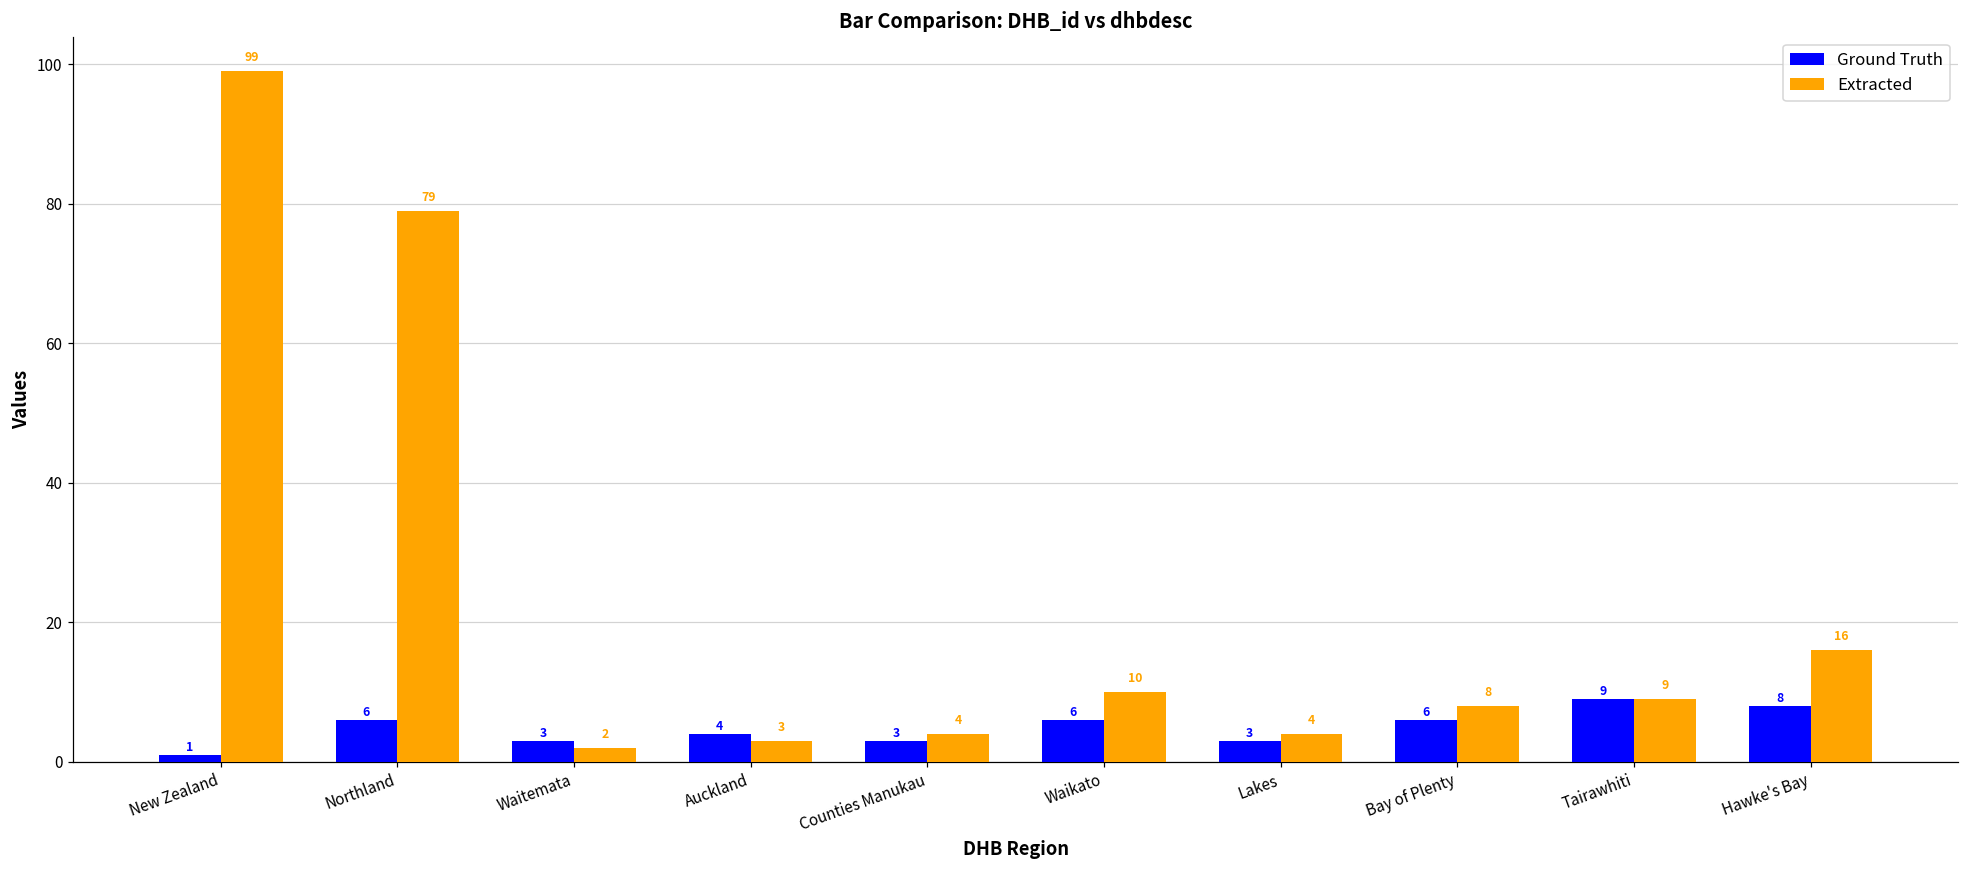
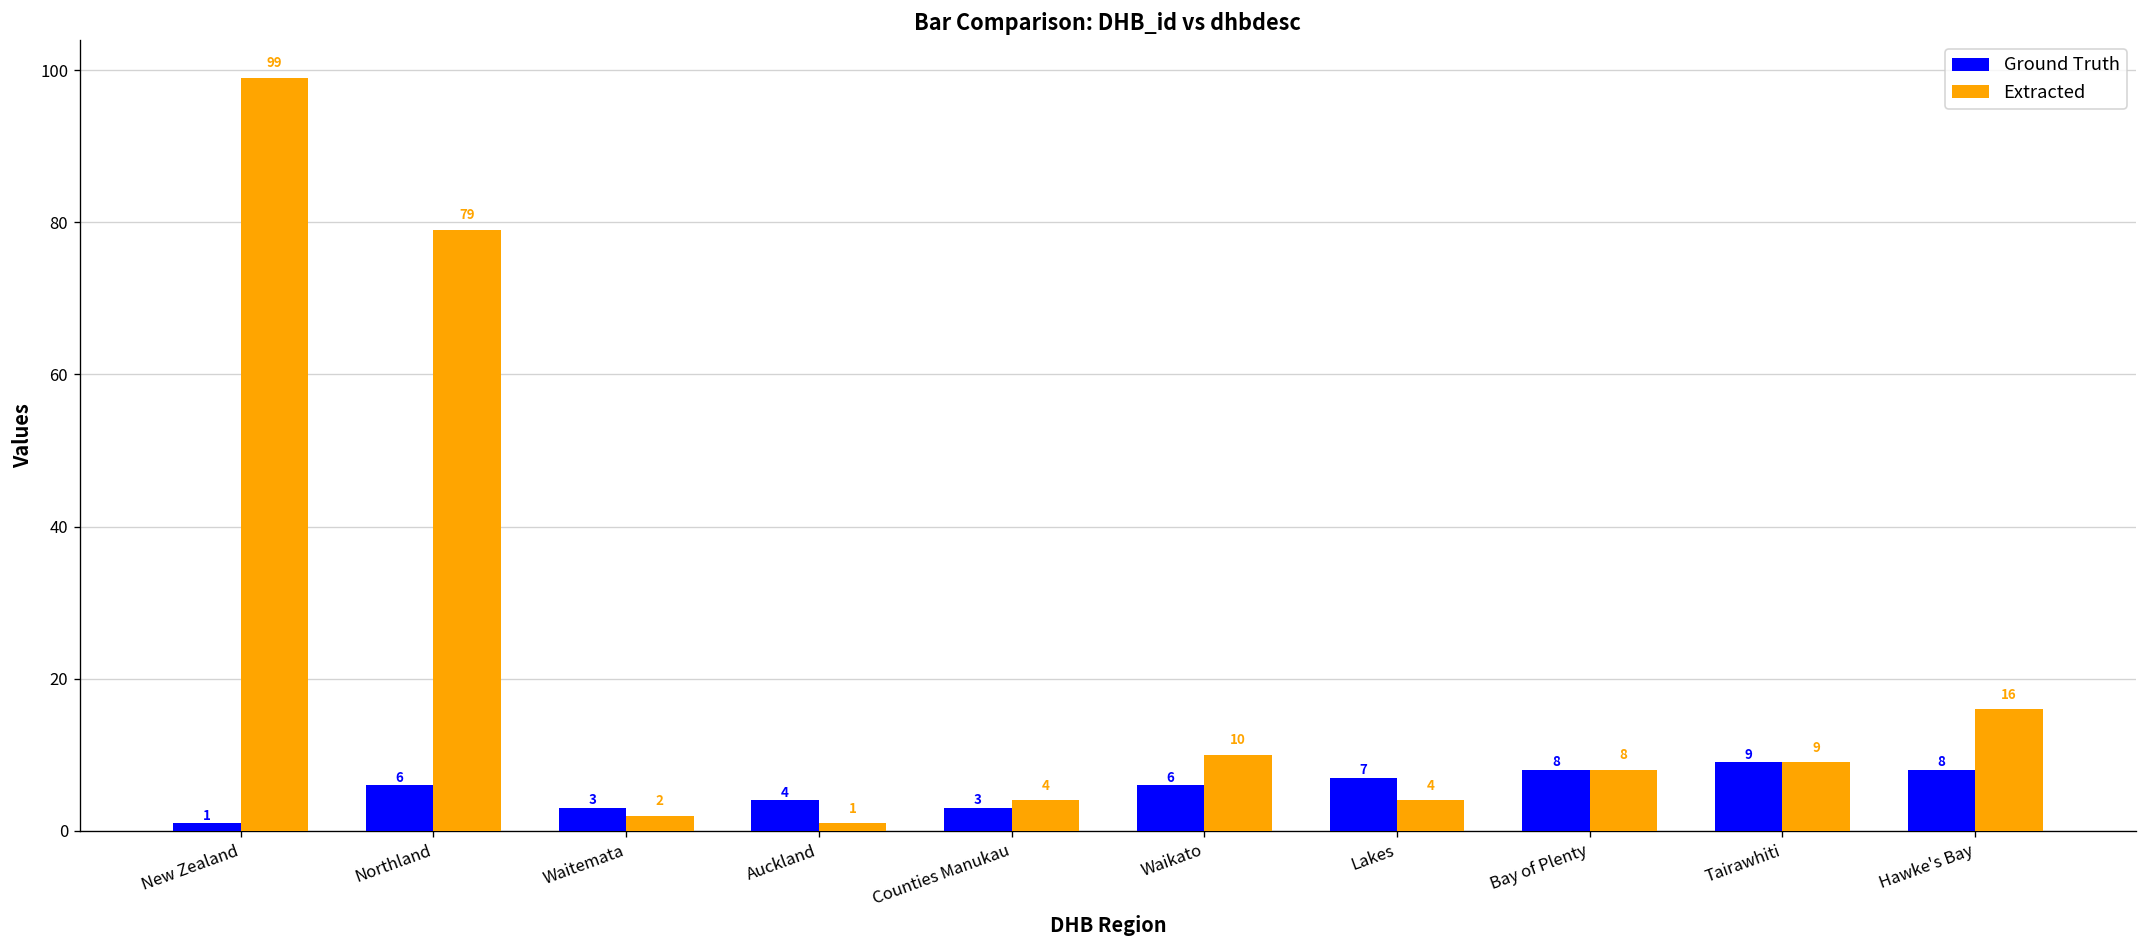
  {
    "Ground Truth": {
      "New Zealand": 1,
      "Northland": 6,
      "Waitemata": 3,
      "Auckland": 4,
      "Counties Manukau": 3,
      "Waikato": 6,
-     "Lakes": 3,
-     "Bay of Plenty": 6,
+     "Lakes": 7,
+     "Bay of Plenty": 8,
      "Tairawhiti": 9,
      "Hawke's Bay": 8
    },
    "Extracted": {
      "New Zealand": 99,
      "Northland": 79,
      "Waitemata": 2,
-     "Auckland": 3,
+     "Auckland": 1,
      "Counties Manukau": 4,
      "Waikato": 10,
      "Lakes": 4,
      "Bay of Plenty": 8,
      "Tairawhiti": 9,
      "Hawke's Bay": 16
    }
  }
